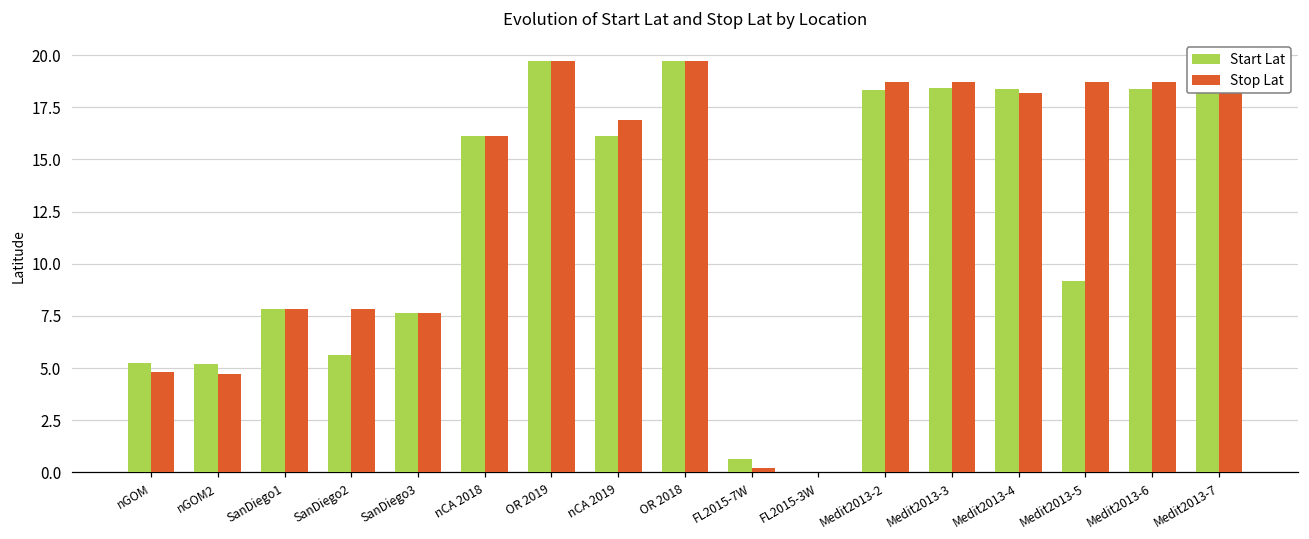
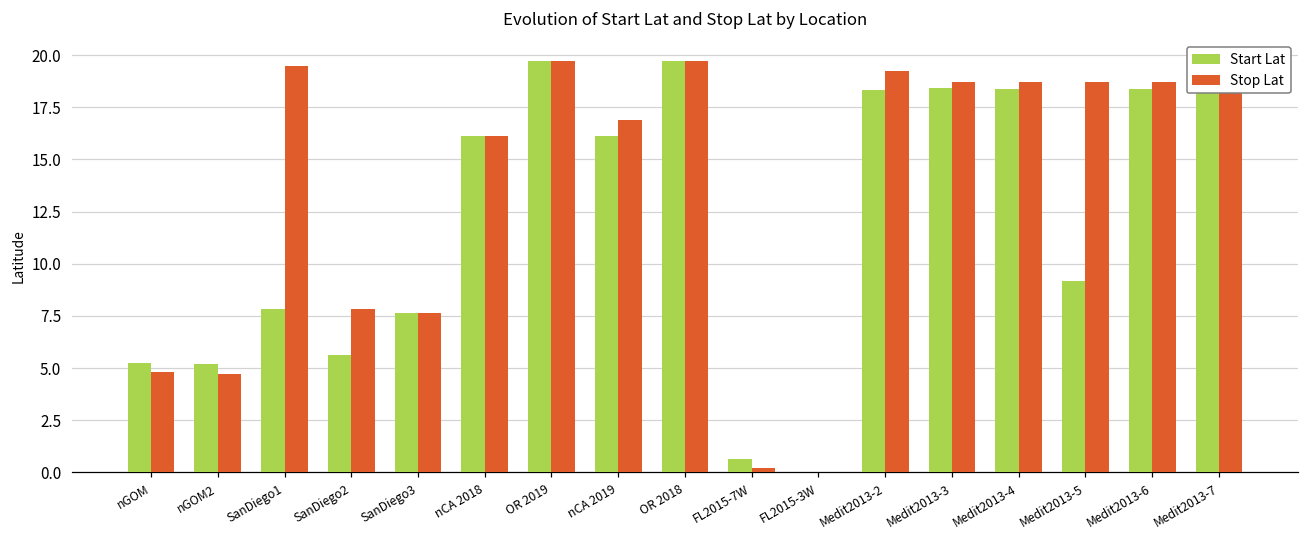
  {
    "Start Lat": {
      "nGOM": 5.2,
      "nGOM2": 5.2,
      "SanDiego1": 7.8,
      "SanDiego2": 5.6,
      "SanDiego3": 7.7,
      "nCA 2018": 16.1,
      "OR 2019": 19.7,
      "nCA 2019": 16.1,
      "OR 2018": 19.7,
      "FL2015-7W": 0.6,
      "Medit2013-2": 18.3,
      "Medit2013-3": 18.4,
      "Medit2013-4": 18.4,
      "Medit2013-5": 9.2,
      "Medit2013-6": 18.4
    },
    "Stop Lat": {
      "nGOM": 4.8,
      "nGOM2": 4.7,
-     "SanDiego1": 7.8,
+     "SanDiego1": 19.5,
      "SanDiego2": 7.8,
      "SanDiego3": 7.7,
      "nCA 2018": 16.1,
      "OR 2019": 19.7,
      "nCA 2019": 16.9,
      "OR 2018": 19.7,
      "FL2015-7W": 0.2,
      "FL2015-3W": 0.0,
-     "Medit2013-2": 18.7,
+     "Medit2013-2": 19.2,
      "Medit2013-3": 18.7,
-     "Medit2013-4": 18.2,
+     "Medit2013-4": 18.7,
      "Medit2013-5": 18.7,
      "Medit2013-6": 18.7
    }
  }
